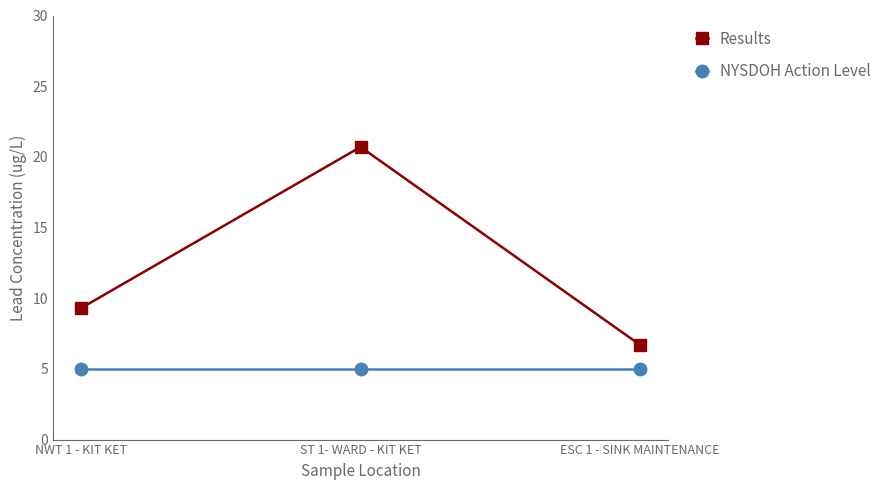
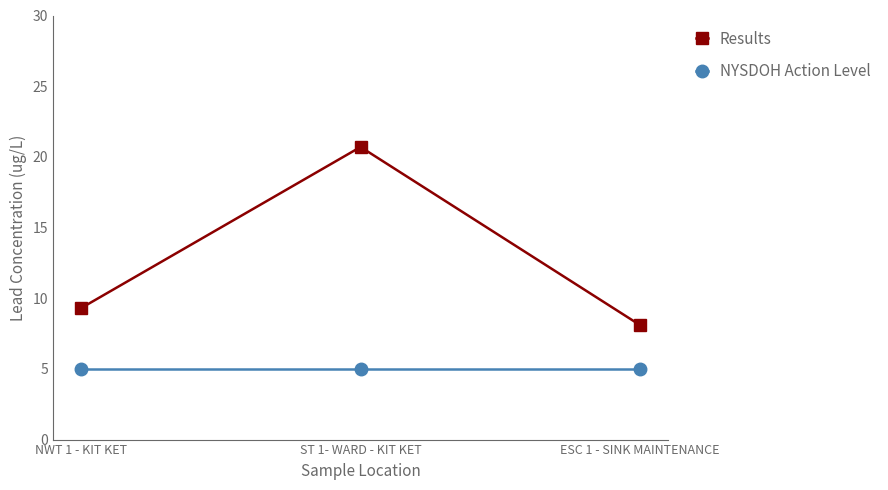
  {
    "Results": {
      "NWT 1 - KIT KET": 9.3,
      "ST 1- WARD - KIT KET": 20.7,
-     "ESC 1 - SINK MAINTENANCE": 6.7
+     "ESC 1 - SINK MAINTENANCE": 8.1
    },
    "NYSDOH Action Level": {
      "NWT 1 - KIT KET": 5.0,
      "ST 1- WARD - KIT KET": 5.0,
      "ESC 1 - SINK MAINTENANCE": 5.0
    }
  }
